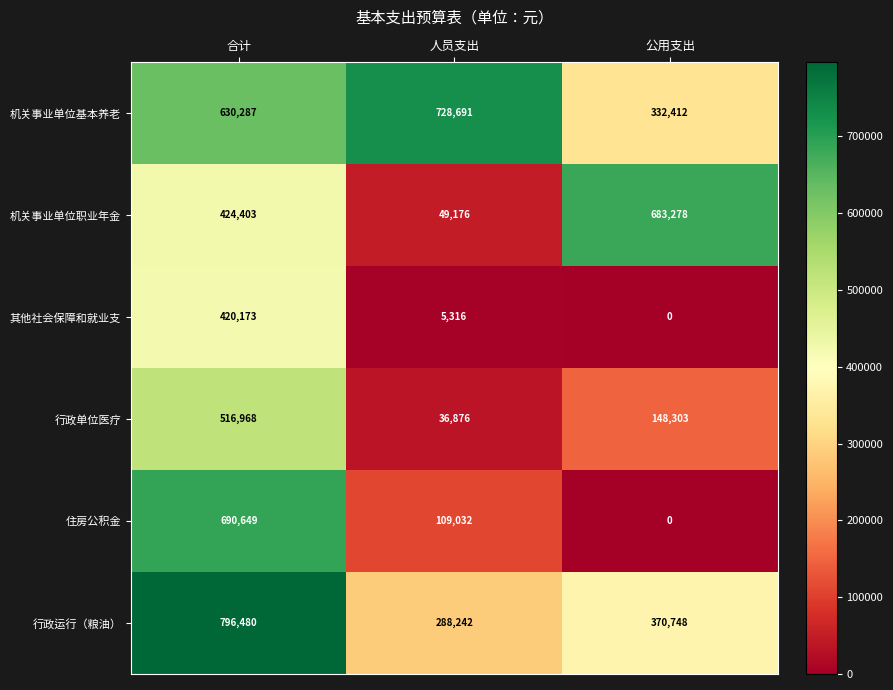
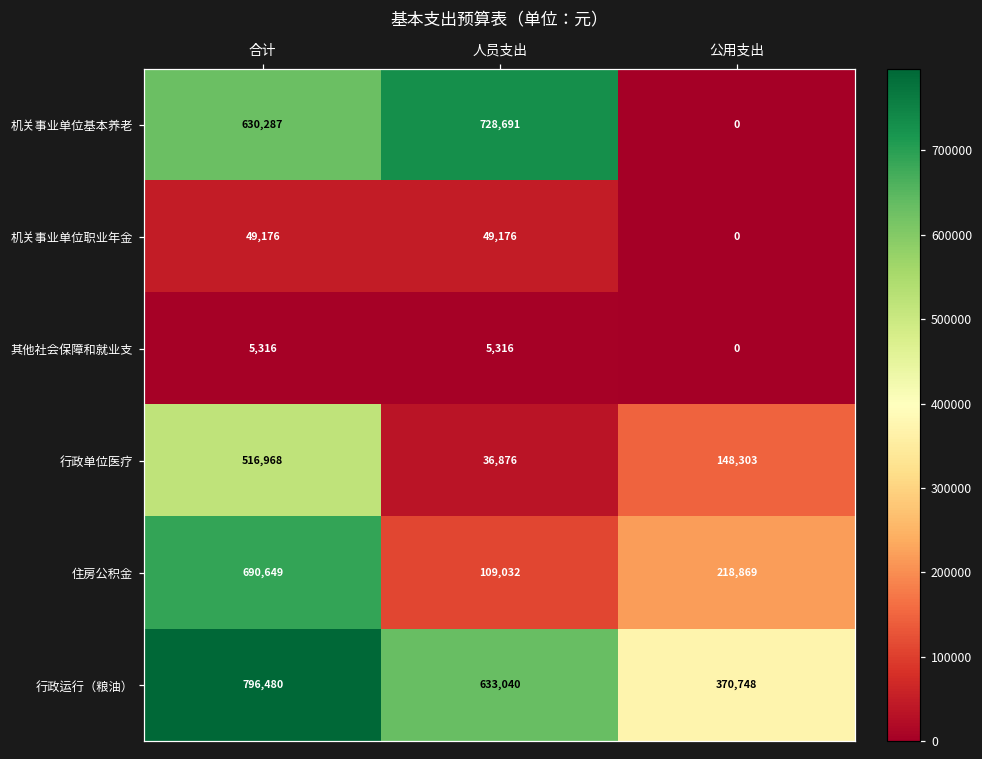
  {
    "机关事业单位基本养老": {
      "合计": "630,287",
      "人员支出": "728,691",
-     "公用支出": "332,412"
+     "公用支出": "0"
    },
    "机关事业单位职业年金": {
-     "合计": "424,403",
+     "合计": "49,176",
      "人员支出": "49,176",
-     "公用支出": "683,278"
+     "公用支出": "0"
    },
    "其他社会保障和就业支": {
-     "合计": "420,173",
+     "合计": "5,316",
      "人员支出": "5,316",
      "公用支出": "0"
    },
    "行政单位医疗": {
      "合计": "516,968",
      "人员支出": "36,876",
      "公用支出": "148,303"
    },
    "住房公积金": {
      "合计": "690,649",
      "人员支出": "109,032",
-     "公用支出": "0"
+     "公用支出": "218,869"
    },
    "行政运行（粮油）": {
      "合计": "796,480",
-     "人员支出": "288,242",
+     "人员支出": "633,040",
      "公用支出": "370,748"
    }
  }
